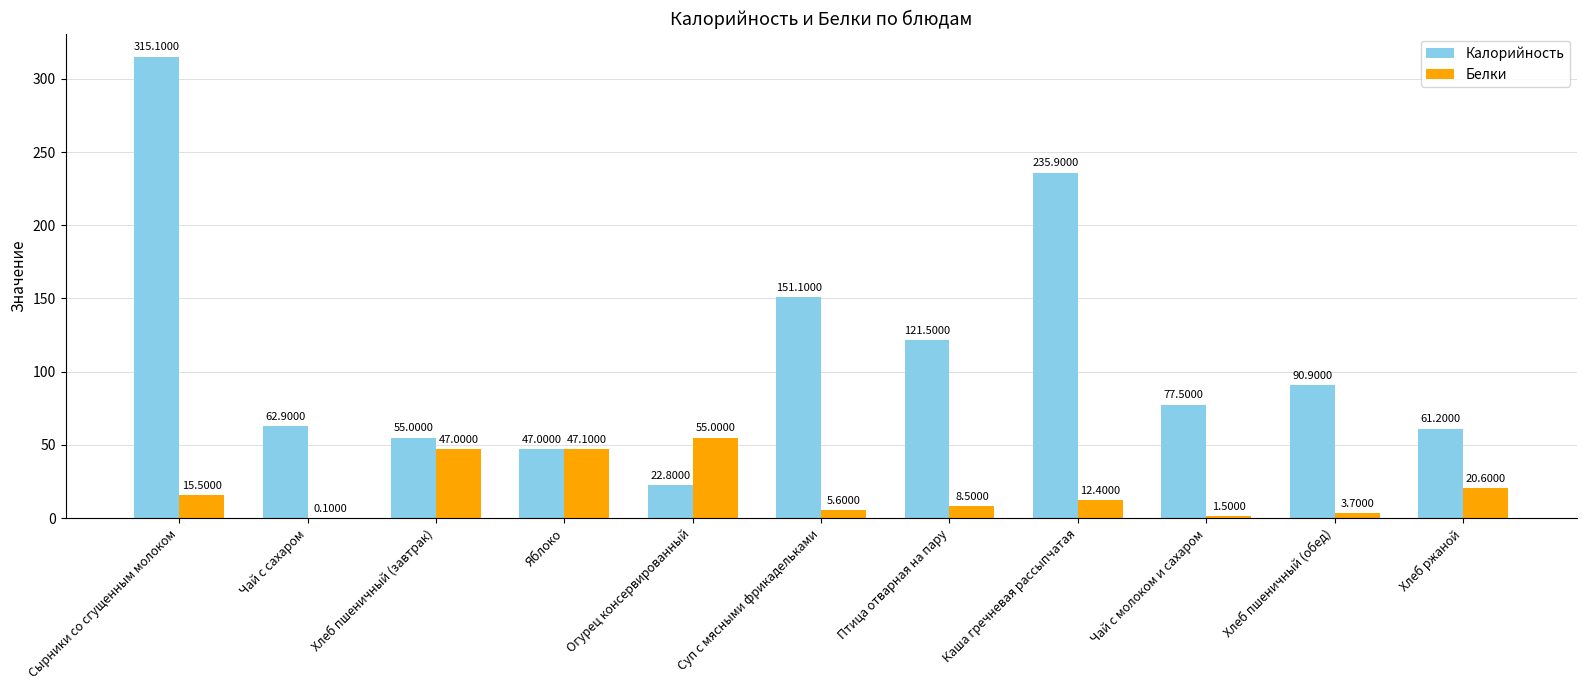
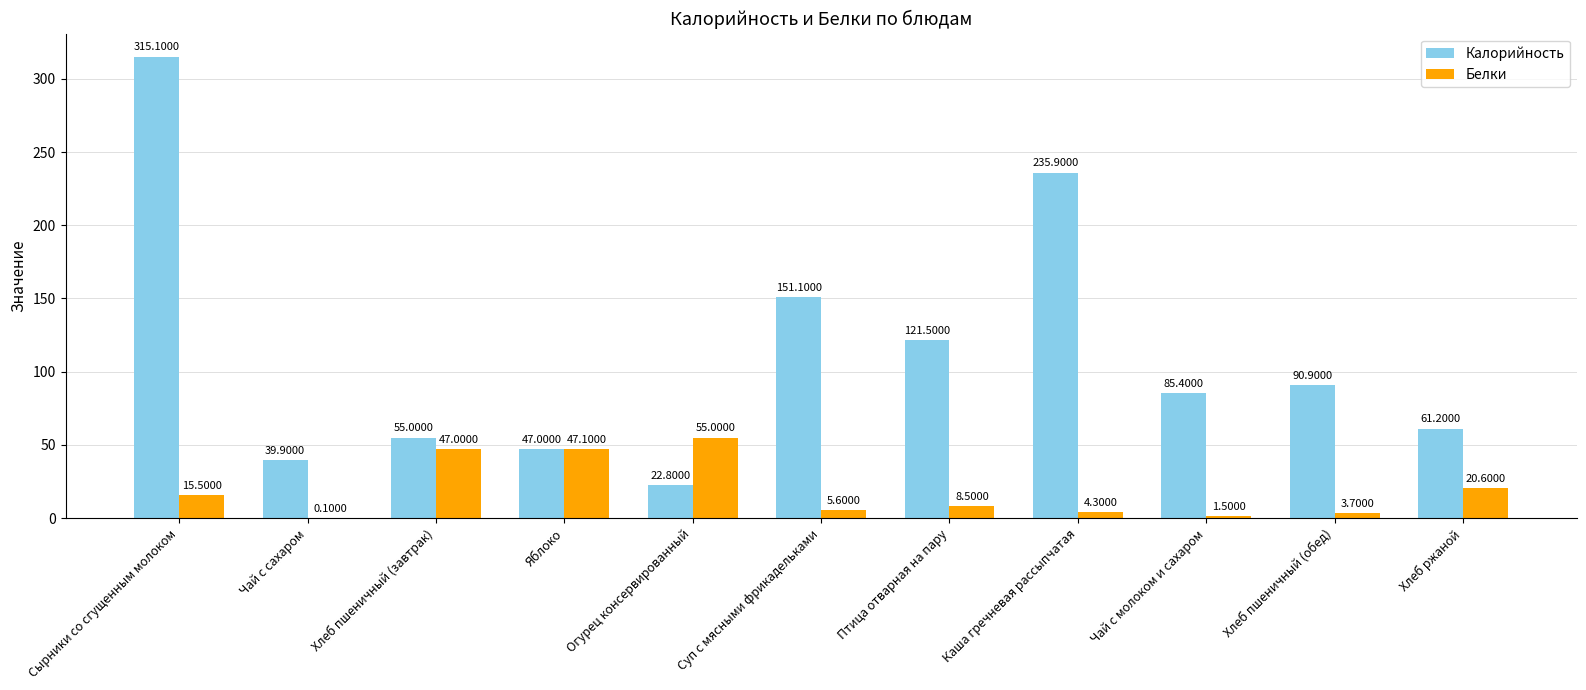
  {
    "Калорийность": {
      "Сырники со сгущенным молоком": 315.1000,
-     "Чай с сахаром": 62.9000,
+     "Чай с сахаром": 39.9000,
      "Хлеб пшеничный (завтрак)": 55.0000,
      "Яблоко": 47.0000,
      "Огурец консервированный": 22.8000,
      "Суп с мясными фрикадельками": 151.1000,
      "Птица отварная на пару": 121.5000,
      "Каша гречневая рассыпчатая": 235.9000,
-     "Чай с молоком и сахаром": 77.5000,
+     "Чай с молоком и сахаром": 85.4000,
      "Хлеб пшеничный (обед)": 90.9000,
      "Хлеб ржаной": 61.2000
    },
    "Белки": {
      "Сырники со сгущенным молоком": 15.5000,
      "Чай с сахаром": 0.1000,
      "Хлеб пшеничный (завтрак)": 47.0000,
      "Яблоко": 47.1000,
      "Огурец консервированный": 55.0000,
      "Суп с мясными фрикадельками": 5.6000,
      "Птица отварная на пару": 8.5000,
-     "Каша гречневая рассыпчатая": 12.4000,
+     "Каша гречневая рассыпчатая": 4.3000,
      "Чай с молоком и сахаром": 1.5000,
      "Хлеб пшеничный (обед)": 3.7000,
      "Хлеб ржаной": 20.6000
    }
  }
